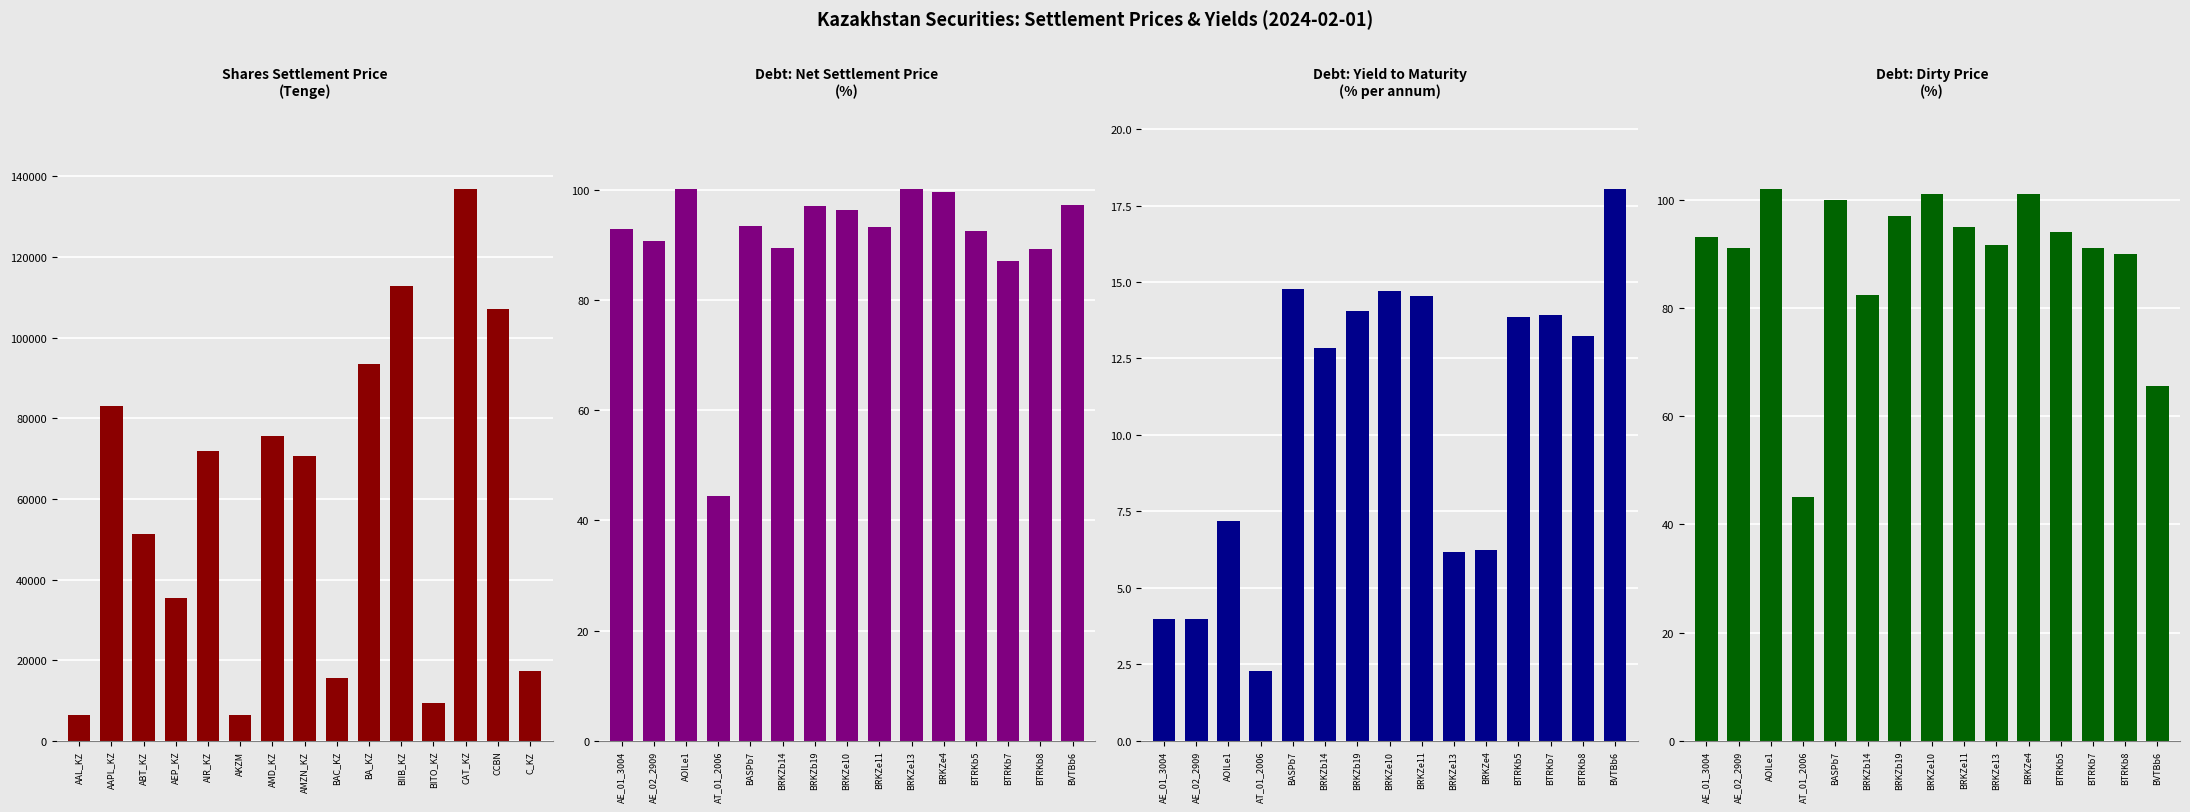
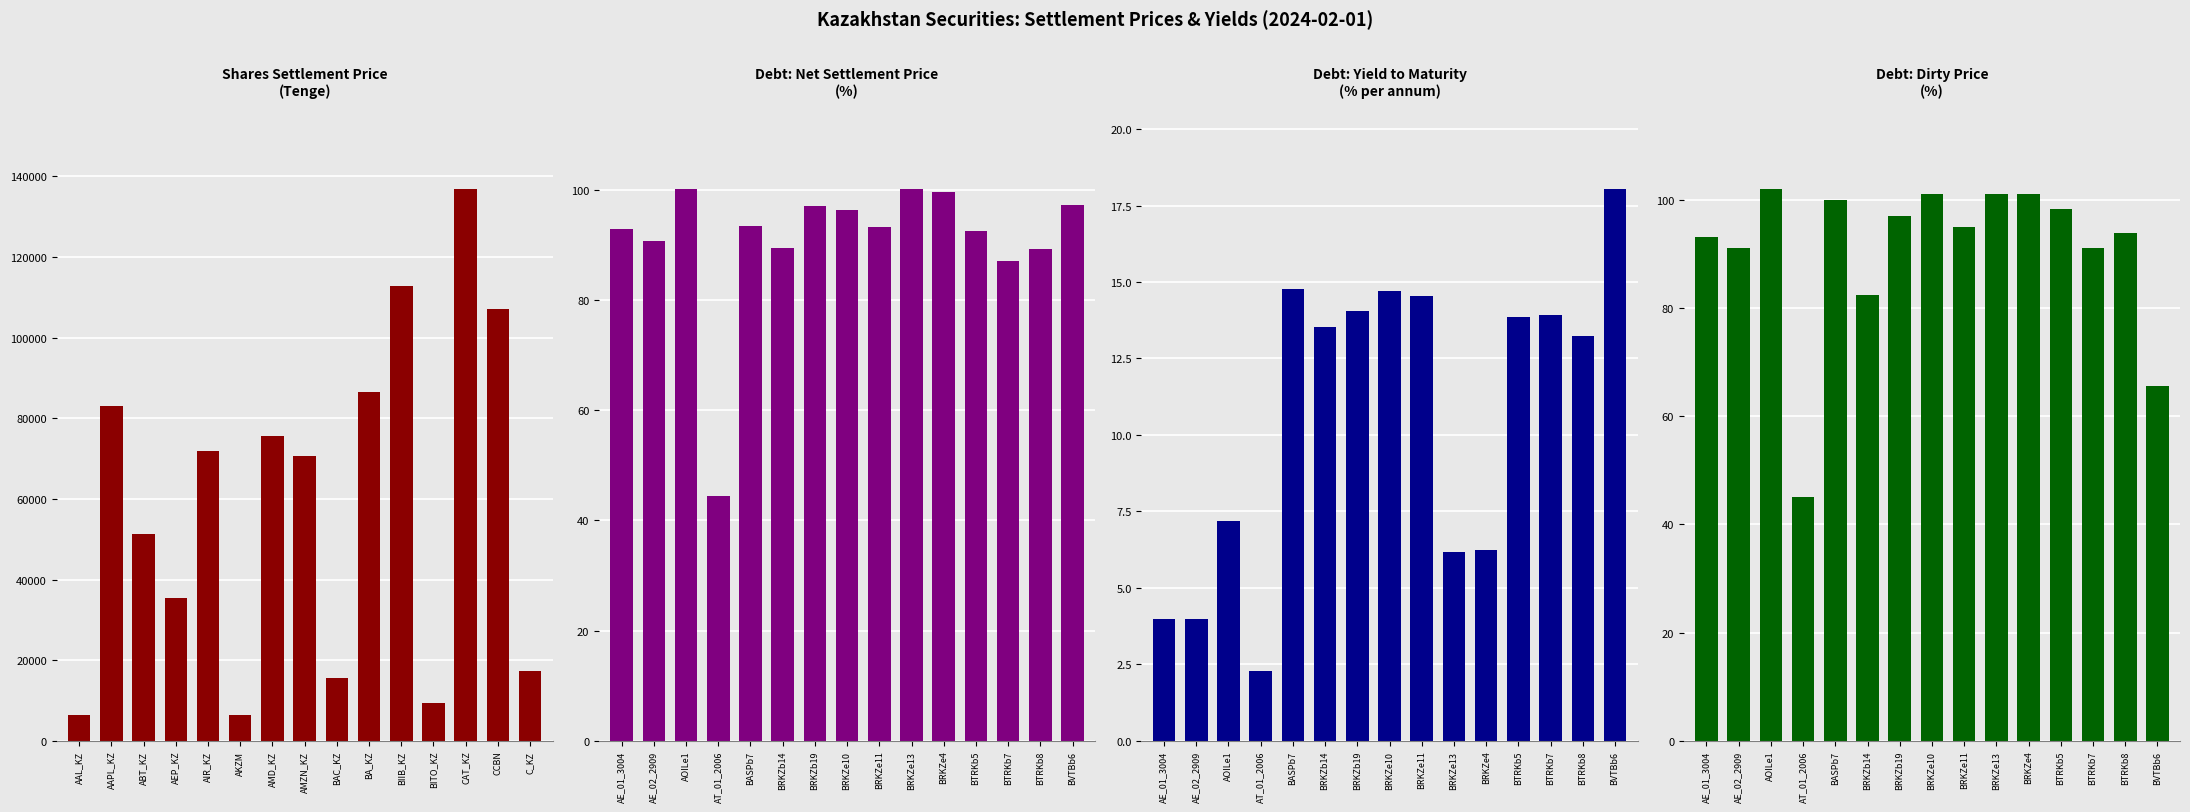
  {
    "Shares Settlement Price (Tenge)": {
      "AAL_KZ": 7000,
      "AAPL_KZ": 83000,
      "ABT_KZ": 51000,
      "AEP_KZ": 35000,
      "AIR_KZ": 72000,
      "AKZM": 6000,
      "AMD_KZ": 76000,
      "AMZN_KZ": 71000,
      "BAC_KZ": 16000,
-     "BA_KZ": 93000,
+     "BA_KZ": 87000,
      "BIIB_KZ": 113000,
      "BITO_KZ": 9000,
      "CAT_KZ": 137000,
      "CCBN": 107000,
      "C_KZ": 17000
    },
    "Debt: Net Settlement Price (%)": {
      "AE_01_3004": 93,
      "AE_02_2909": 91,
      "AOILe1": 100,
      "AT_01_2006": 45,
      "BASPb7": 93,
      "BRKZb14": 89,
      "BRKZb19": 97,
      "BRKZe10": 96,
      "BRKZe11": 93,
      "BRKZe13": 100,
      "BRKZe4": 100,
      "BTRKb5": 92,
      "BTRKb7": 87,
      "BTRKb8": 89,
      "BVTBb6": 97
    },
    "Debt: Yield to Maturity (% per annum)": {
      "AE_01_3004": 4.0,
      "AE_02_2909": 4.0,
      "AOILe1": 7.2,
      "AT_01_2006": 2.3,
      "BASPb7": 14.8,
-     "BRKZb14": 12.8,
+     "BRKZb14": 13.5,
      "BRKZb19": 14.1,
      "BRKZe10": 14.7,
      "BRKZe11": 14.5,
      "BRKZe13": 6.2,
      "BRKZe4": 6.2,
      "BTRKb5": 13.9,
      "BTRKb7": 13.9,
      "BTRKb8": 13.2,
      "BVTBb6": 18.1
    },
    "Debt: Dirty Price (%)": {
      "AE_01_3004": 93,
      "AE_02_2909": 91,
      "AOILe1": 102,
      "AT_01_2006": 45,
      "BASPb7": 100,
      "BRKZb14": 82,
      "BRKZb19": 97,
      "BRKZe10": 101,
      "BRKZe11": 95,
-     "BRKZe13": 92,
+     "BRKZe13": 101,
      "BRKZe4": 101,
-     "BTRKb5": 94,
+     "BTRKb5": 98,
      "BTRKb7": 91,
-     "BTRKb8": 90,
+     "BTRKb8": 94,
      "BVTBb6": 66
    }
  }
